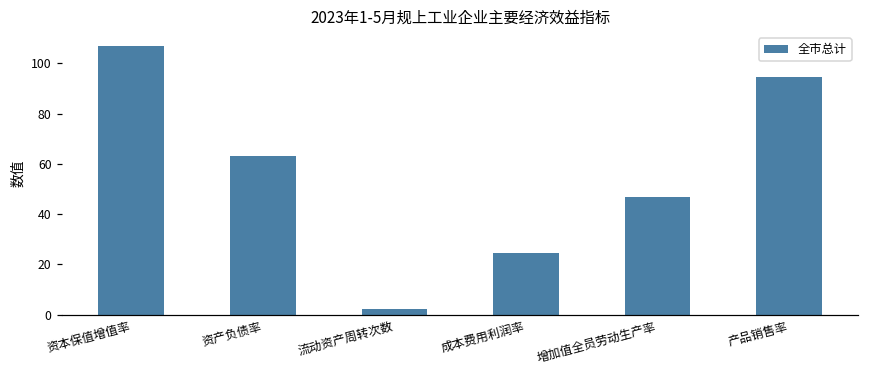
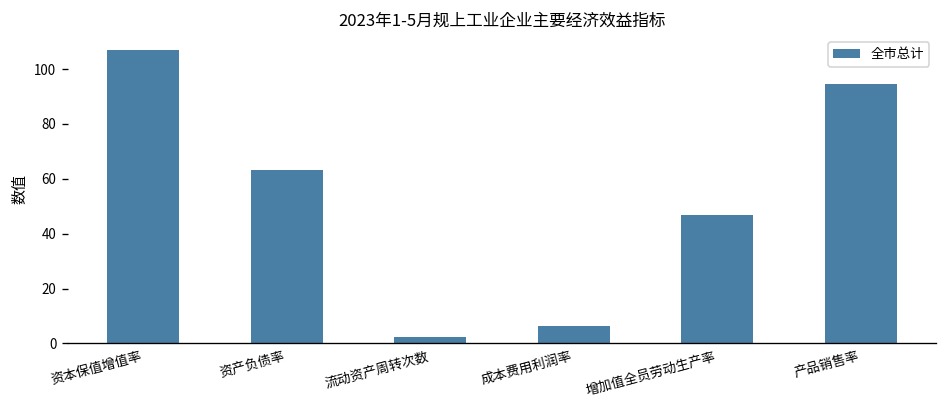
  {
    "资本保值增值率": 107,
    "资产负债率": 63,
    "流动资产周转次数": 2,
-   "成本费用利润率": 25,
+   "成本费用利润率": 6,
    "增加值全员劳动生产率": 47,
    "产品销售率": 95
  }
